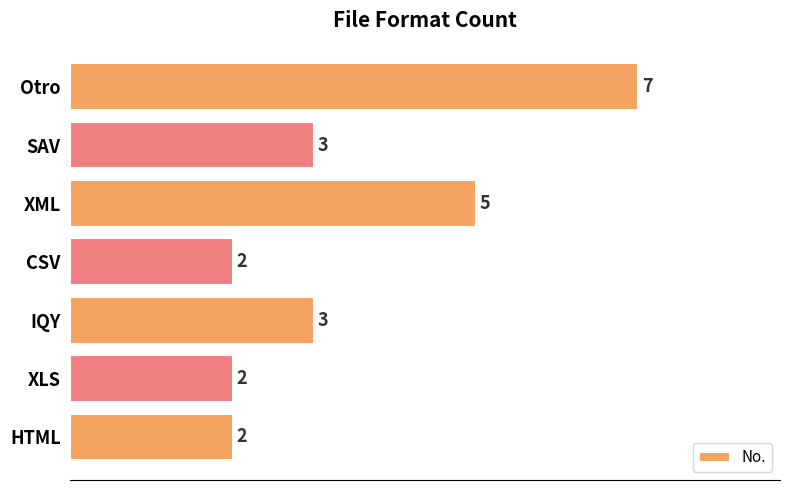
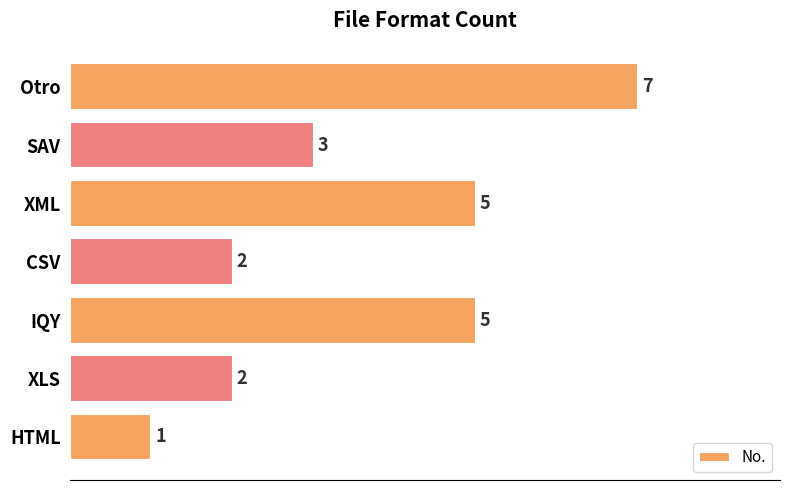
  {
    "Otro": 7,
    "SAV": 3,
    "XML": 5,
    "CSV": 2,
-   "IQY": 3,
+   "IQY": 5,
    "XLS": 2,
-   "HTML": 2
+   "HTML": 1
  }
